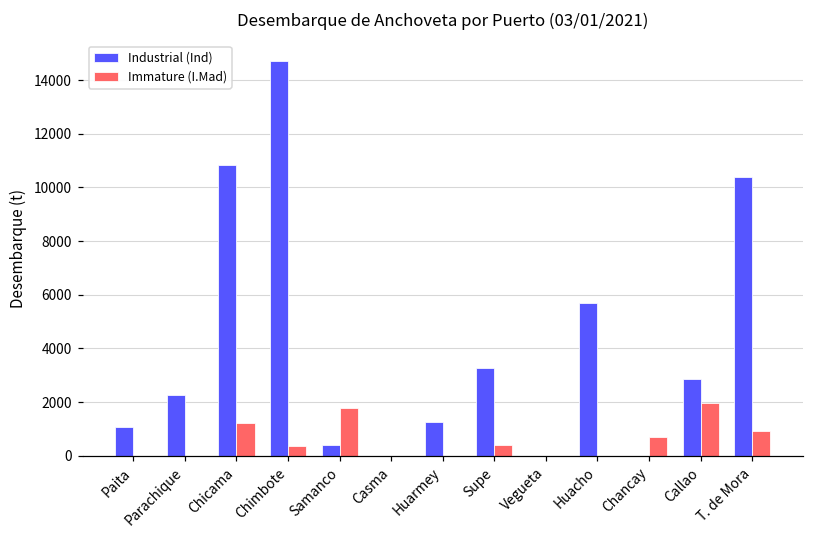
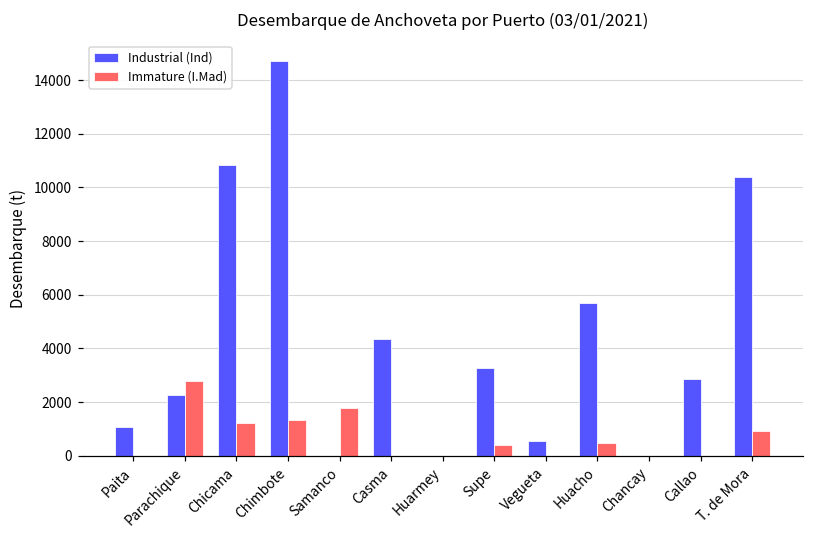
  {
    "Industrial (Ind)": {
      "Paita": 1100,
      "Parachique": 2300,
      "Chicama": 10800,
      "Chimbote": 14700,
-     "Samanco": 400,
-     "Casma": 0,
-     "Huarmey": 1300,
+     "Samanco": 0,
+     "Casma": 4300,
+     "Huarmey": 0,
      "Supe": 3300,
-     "Vegueta": 0,
+     "Vegueta": 500,
      "Huacho": 5700,
      "Chancay": 0,
      "Callao": 2800,
      "T. de Mora": 10400
    },
    "Immature (I.Mad)": {
      "Paita": 0,
-     "Parachique": 0,
+     "Parachique": 2800,
      "Chicama": 1200,
-     "Chimbote": 300,
+     "Chimbote": 1300,
      "Samanco": 1800,
      "Casma": 0,
      "Huarmey": 0,
      "Supe": 400,
      "Vegueta": 0,
-     "Huacho": 0,
-     "Chancay": 700,
-     "Callao": 2000,
+     "Huacho": 500,
+     "Chancay": 0,
+     "Callao": 0,
      "T. de Mora": 900
    }
  }
